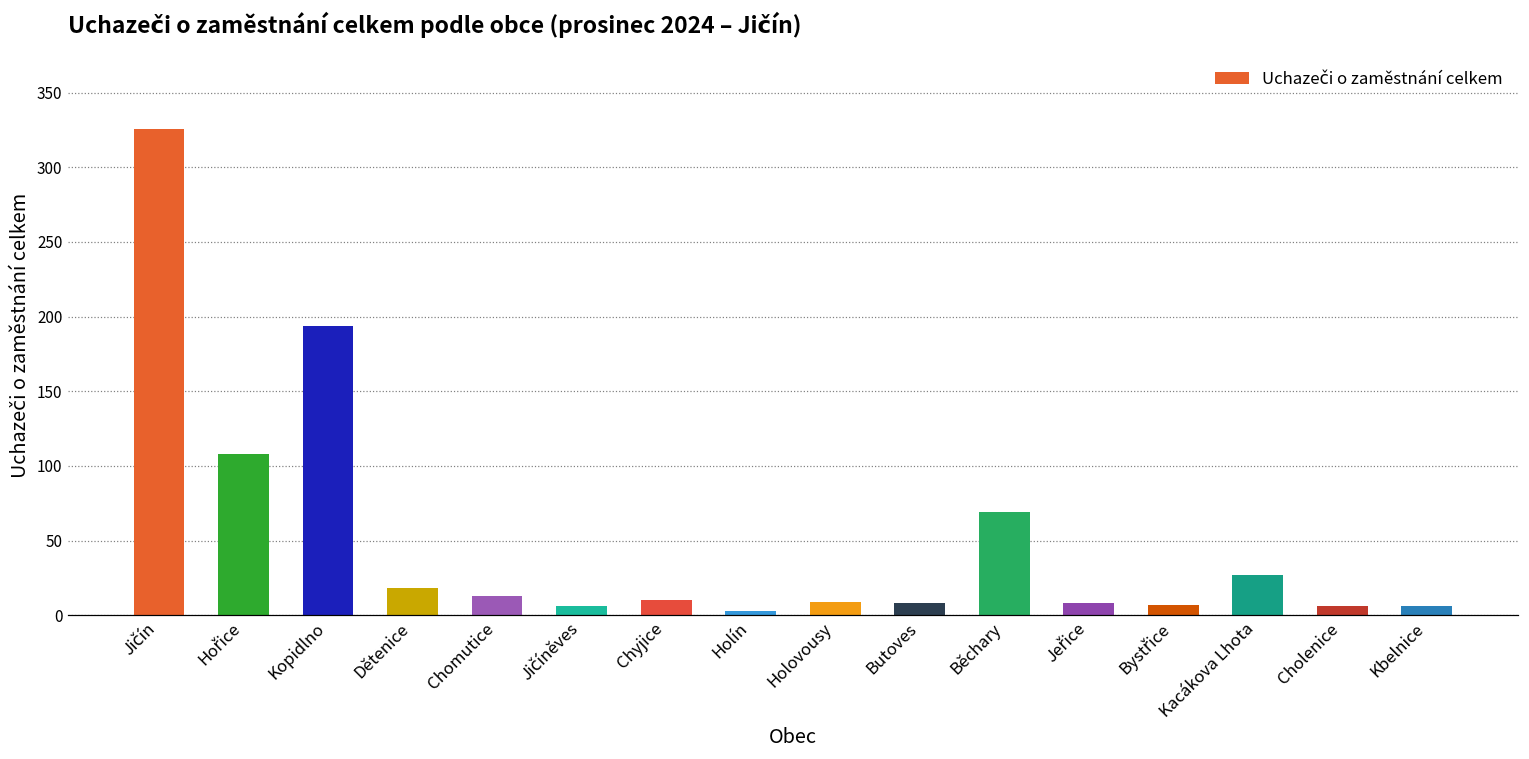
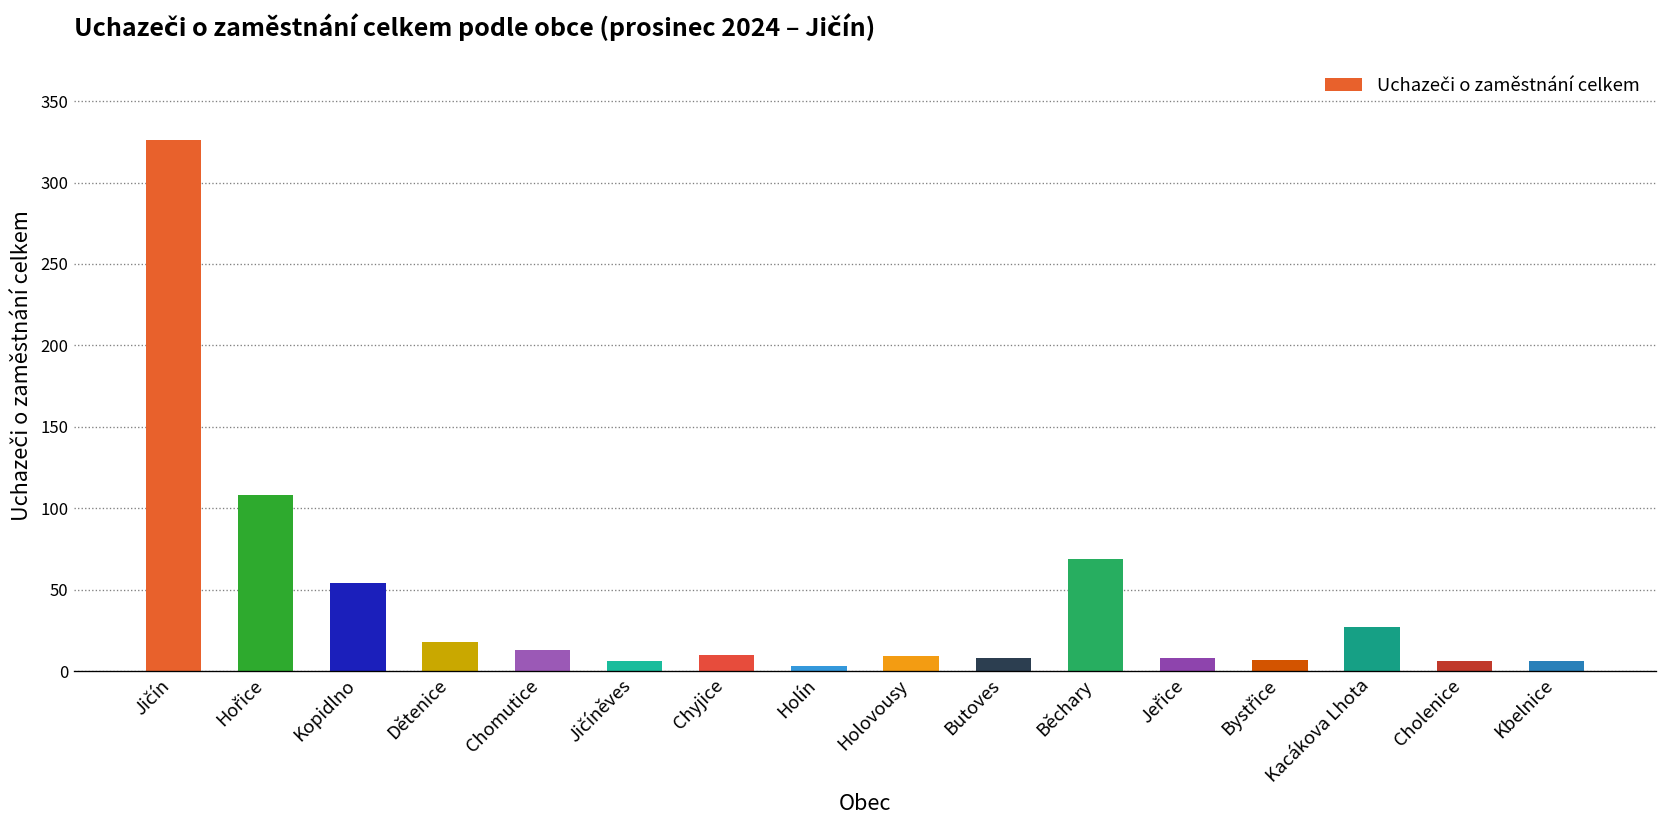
  {
    "Jičín": 326,
    "Hořice": 108,
-   "Kopidlno": 194,
+   "Kopidlno": 54,
    "Dětenice": 18,
    "Chomutice": 13,
    "Jičíněves": 6,
    "Chyjice": 10,
    "Holín": 3,
    "Holovousy": 9,
    "Butoves": 8,
    "Běchary": 69,
    "Jeřice": 8,
    "Bystřice": 7,
    "Kacákova Lhota": 27,
    "Cholenice": 6,
    "Kbelnice": 6
  }
